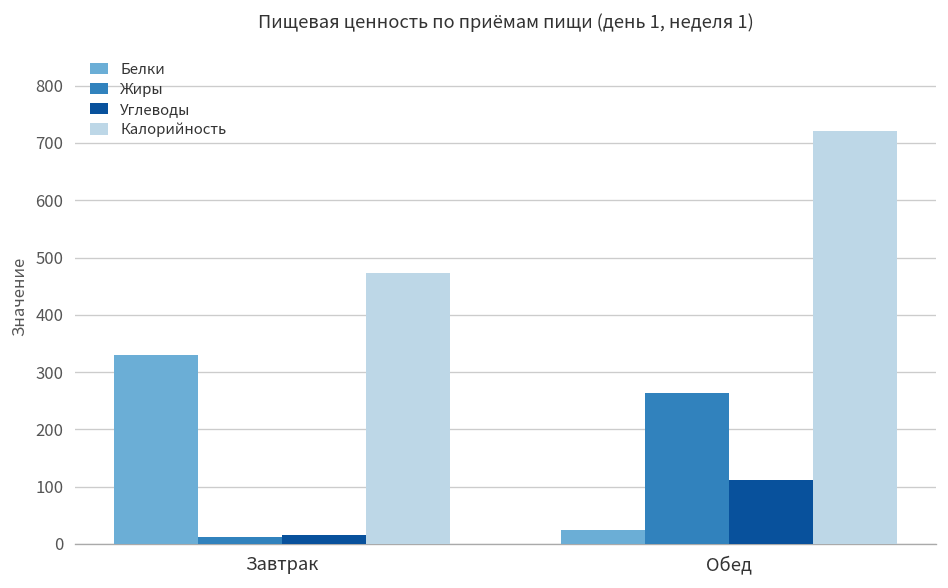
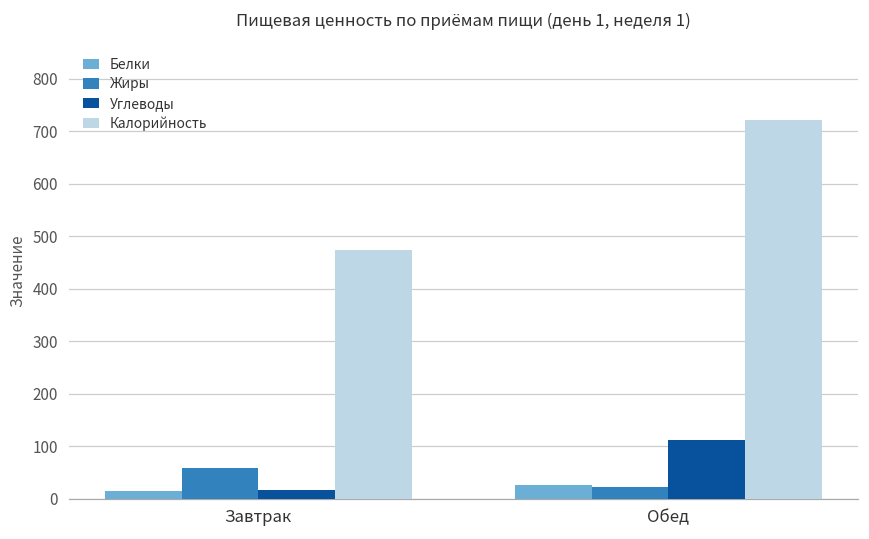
  {
    "Белки": {
-     "Завтрак": 330,
+     "Завтрак": 10,
      "Обед": 30
    },
    "Жиры": {
-     "Завтрак": 10,
-     "Обед": 260
+     "Завтрак": 60,
+     "Обед": 20
    },
    "Углеводы": {
      "Завтрак": 20,
      "Обед": 110
    },
    "Калорийность": {
      "Завтрак": 470,
      "Обед": 720
    }
  }
